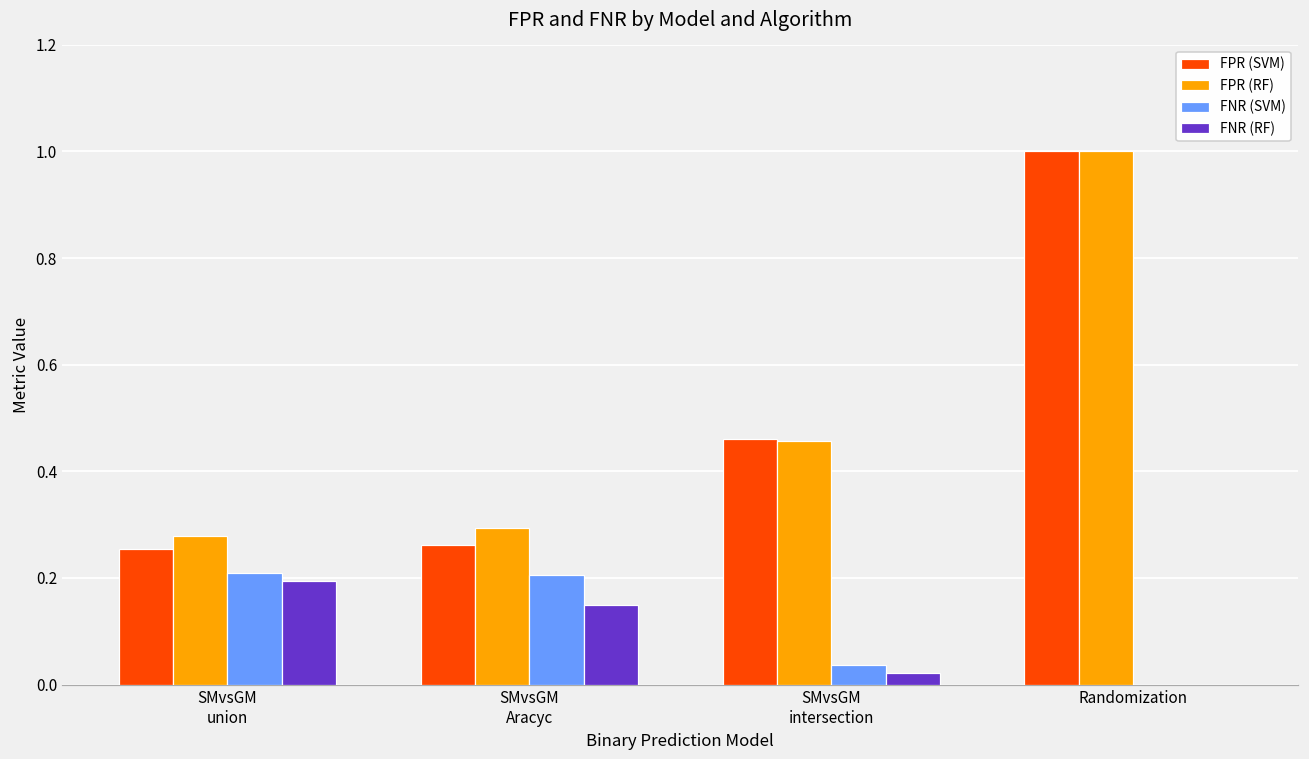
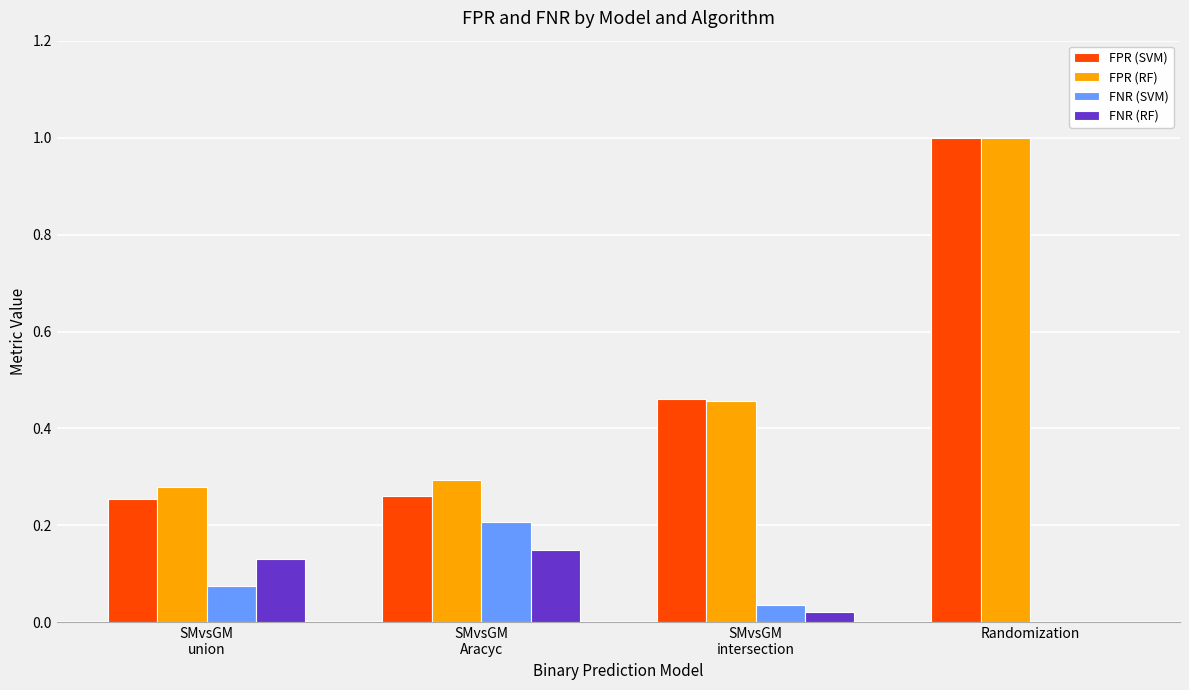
  {
    "FPR (SVM)": {
      "SMvsGM union": 0.25,
      "SMvsGM Aracyc": 0.26,
      "SMvsGM intersection": 0.46,
      "Randomization": 1.00
    },
    "FPR (RF)": {
      "SMvsGM union": 0.28,
      "SMvsGM Aracyc": 0.29,
      "SMvsGM intersection": 0.46,
      "Randomization": 1.00
    },
    "FNR (SVM)": {
-     "SMvsGM union": 0.21,
+     "SMvsGM union": 0.07,
      "SMvsGM Aracyc": 0.21,
      "SMvsGM intersection": 0.04,
      "Randomization": 0.00
    },
    "FNR (RF)": {
-     "SMvsGM union": 0.19,
+     "SMvsGM union": 0.13,
      "SMvsGM Aracyc": 0.15,
      "SMvsGM intersection": 0.02,
      "Randomization": 0.00
    }
  }
